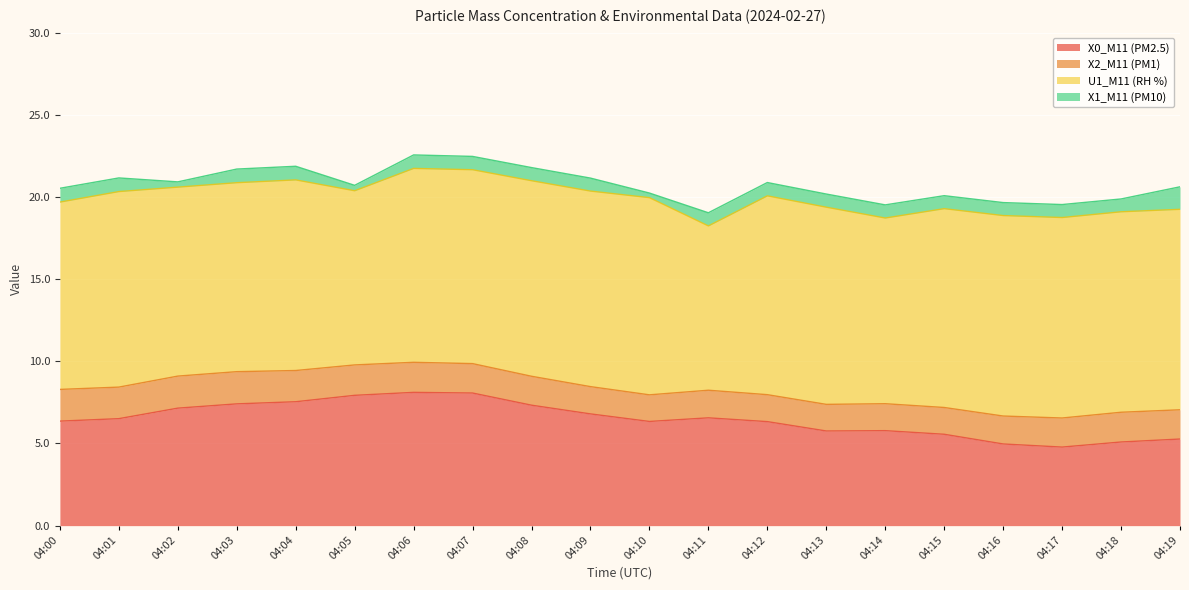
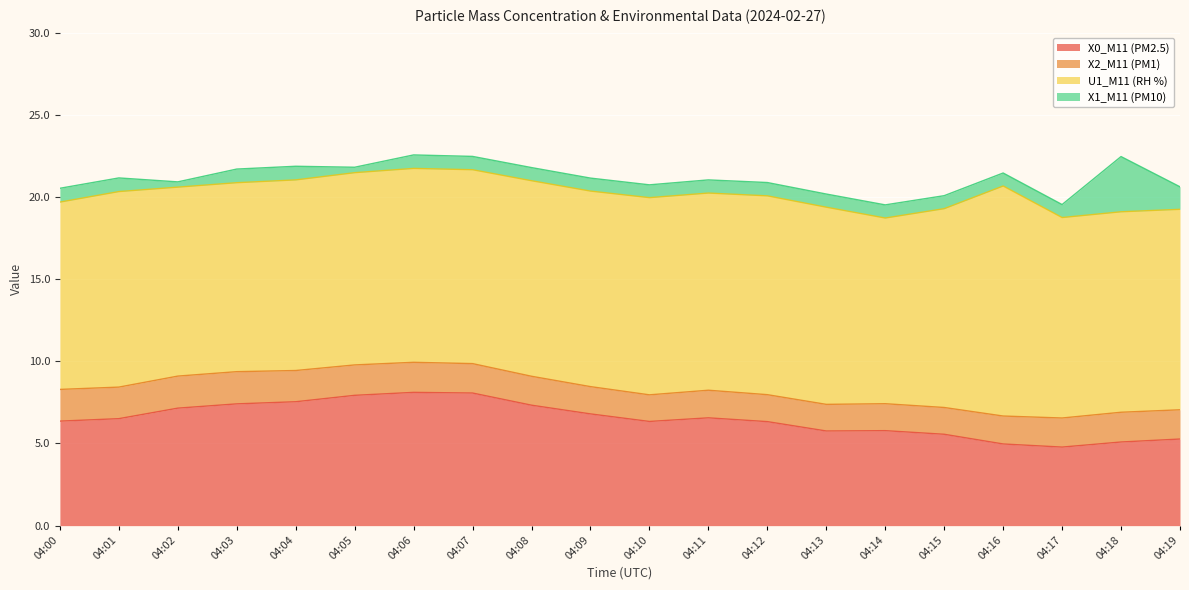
  {
    "U1_M11 (RH %)": {
      "04:00": 11.4,
      "04:01": 11.9,
      "04:02": 11.5,
      "04:03": 11.5,
      "04:04": 11.6,
-     "04:05": 10.6,
+     "04:05": 11.7,
      "04:06": 11.8,
      "04:07": 11.8,
      "04:08": 11.9,
      "04:09": 11.9,
      "04:10": 12.0,
-     "04:11": 10,
+     "04:11": 12,
      "04:12": 12.1,
      "04:13": 12.0,
      "04:14": 11.3,
      "04:15": 12.1,
-     "04:16": 12.2,
+     "04:16": 14.0,
      "04:17": 12.2,
      "04:18": 12.2,
      "04:19": 12.2
    },
    "X1_M11 (PM10)": {
      "04:00": 0.8,
      "04:01": 0.8,
      "04:02": 0.3,
      "04:03": 0.8,
      "04:04": 0.8,
      "04:05": 0.3,
      "04:06": 0.8,
      "04:07": 0.8,
      "04:08": 0.8,
      "04:09": 0.8,
-     "04:10": 0.3,
+     "04:10": 0.8,
      "04:11": 0.8,
      "04:12": 0.8,
      "04:13": 0.8,
      "04:14": 0.8,
      "04:15": 0.8,
      "04:16": 0.8,
      "04:17": 0.8,
-     "04:18": 0.8,
+     "04:18": 3.4,
      "04:19": 1.4
    }
  }
